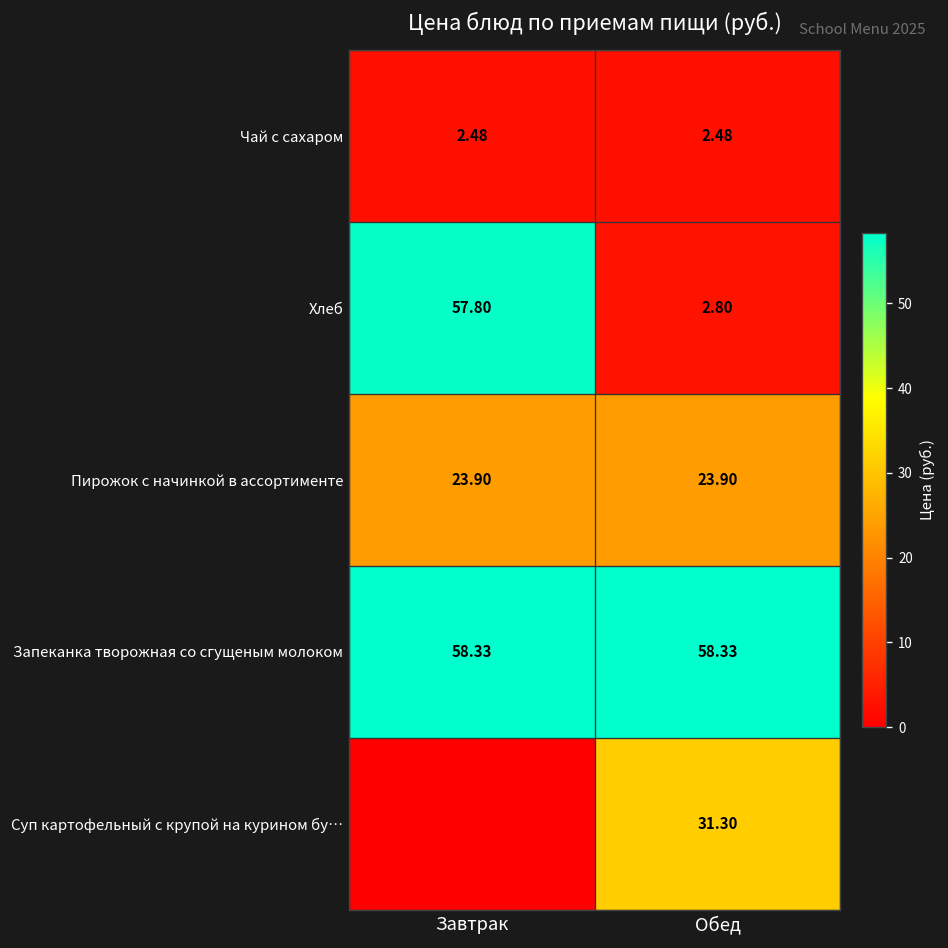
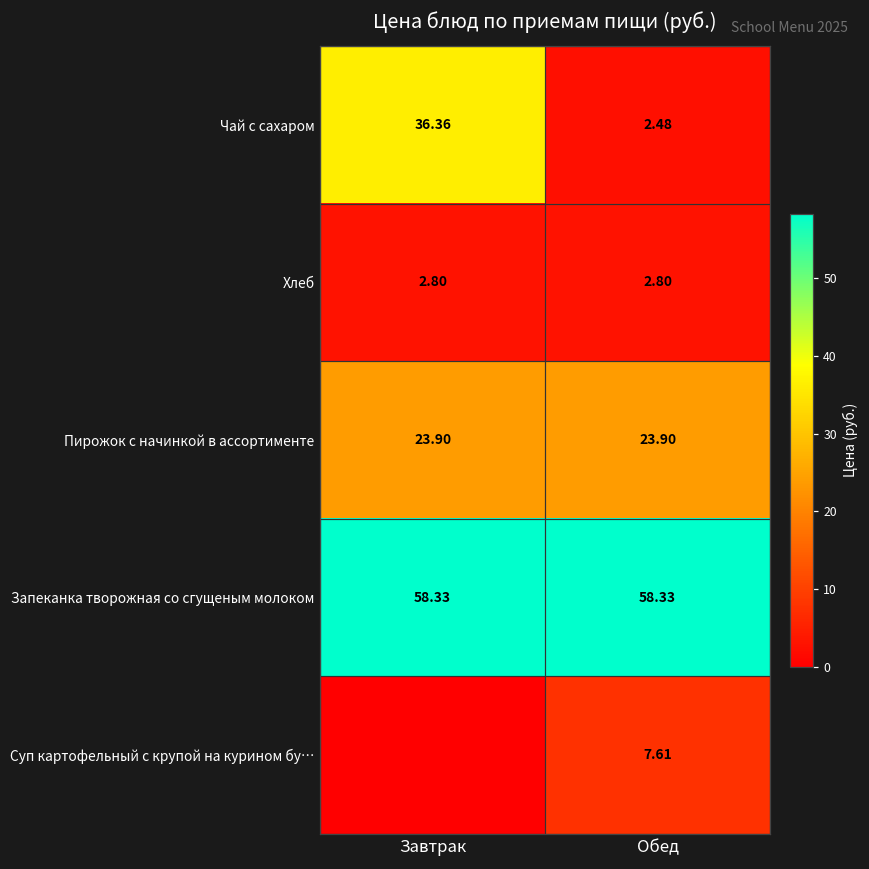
  {
    "Чай с сахаром": {
-     "Завтрак": 2.48,
+     "Завтрак": 36.36,
      "Обед": 2.48
    },
    "Хлеб": {
-     "Завтрак": 57.80,
+     "Завтрак": 2.80,
      "Обед": 2.80
    },
    "Пирожок с начинкой в ассортименте": {
      "Завтрак": 23.90,
      "Обед": 23.90
    },
    "Запеканка творожная со сгущеным молоком": {
      "Завтрак": 58.33,
      "Обед": 58.33
    },
    "Суп картофельный с крупой на курином бу…": {
-     "Обед": 31.30
+     "Обед": 7.61
    }
  }
